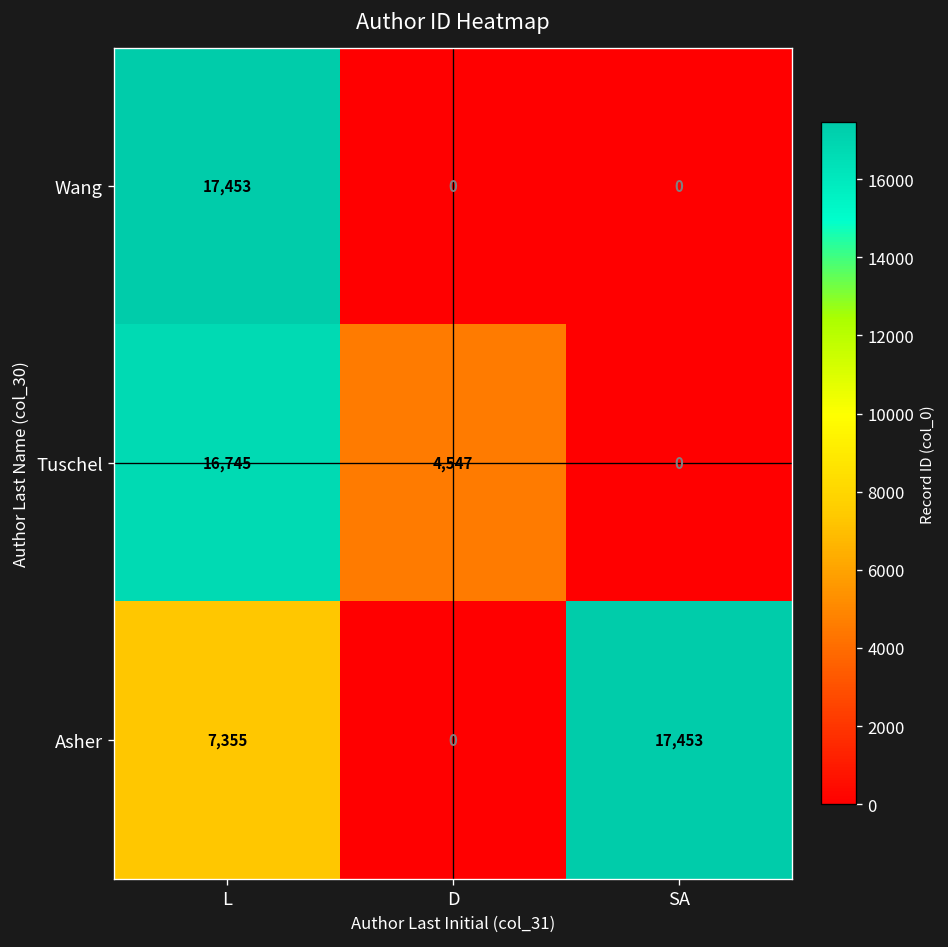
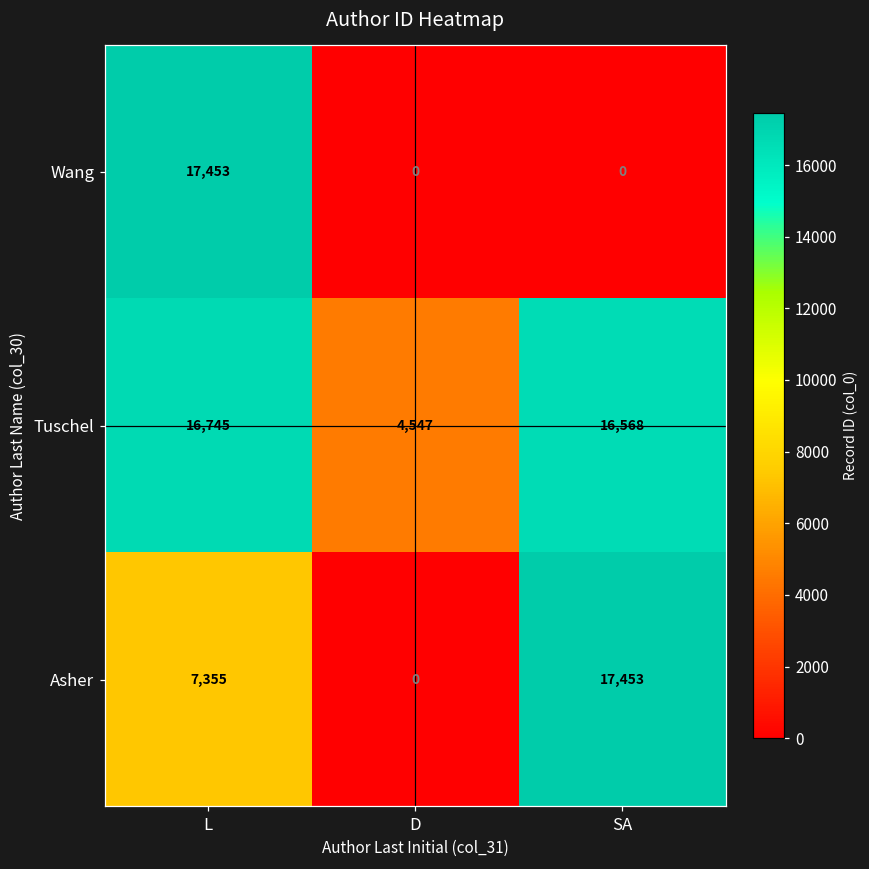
  {
    "Wang": {
      "L": "17,453",
      "D": "0",
      "SA": "0"
    },
    "Tuschel": {
      "L": "16,745",
      "D": "4,547",
-     "SA": "0"
+     "SA": "16,568"
    },
    "Asher": {
      "L": "7,355",
      "D": "0",
      "SA": "17,453"
    }
  }
